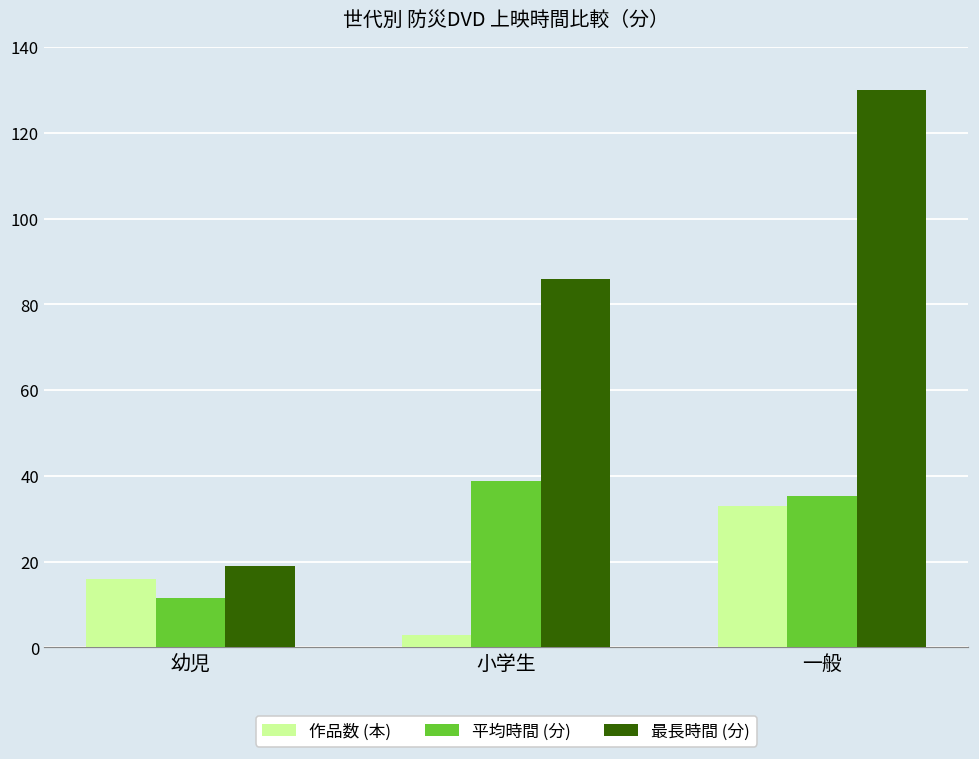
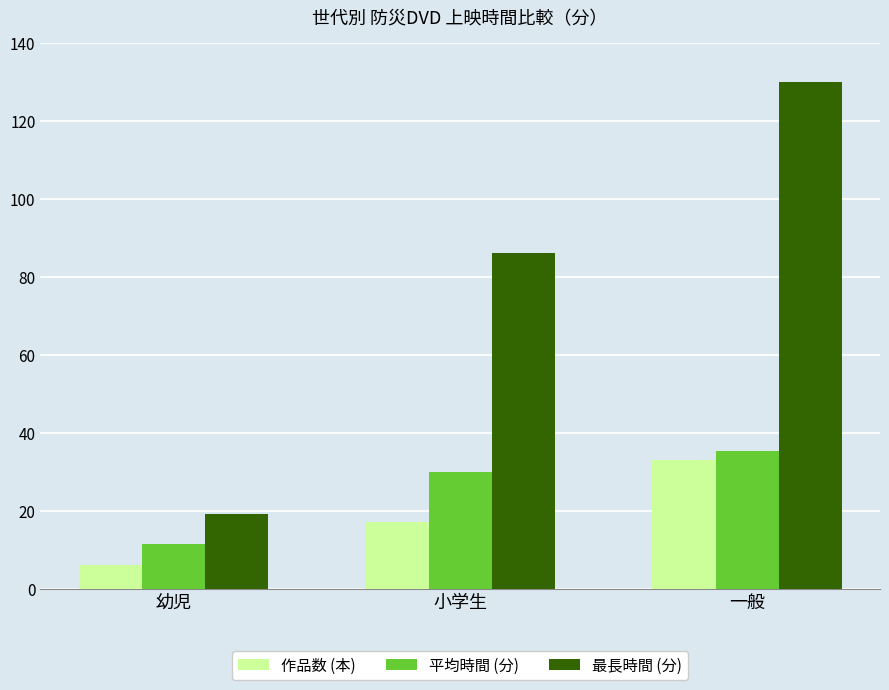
  {
    "作品数 (本)": {
-     "幼児": 16,
-     "小学生": 3,
+     "幼児": 6,
+     "小学生": 17,
      "一般": 33
    },
    "平均時間 (分)": {
      "幼児": 12,
-     "小学生": 39,
+     "小学生": 30,
      "一般": 35
    },
    "最長時間 (分)": {
      "幼児": 19,
      "小学生": 86,
      "一般": 130
    }
  }
